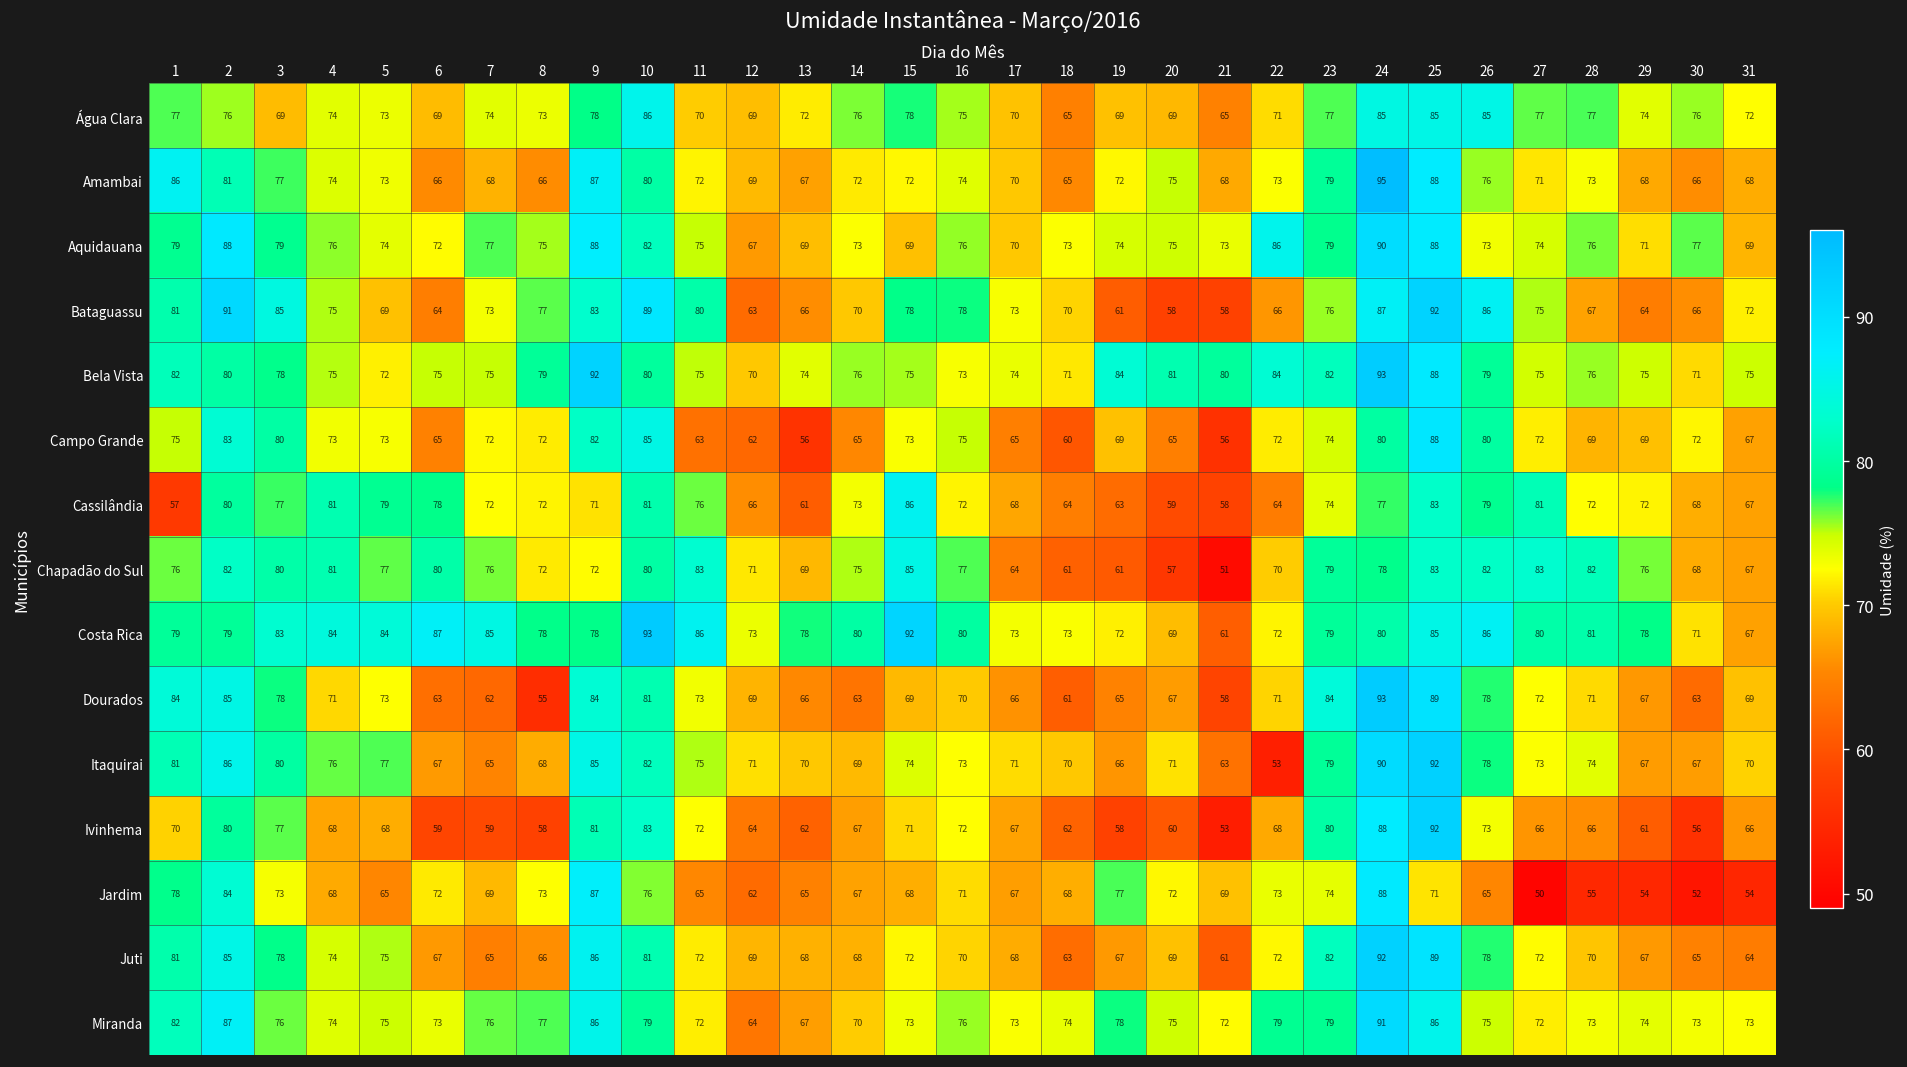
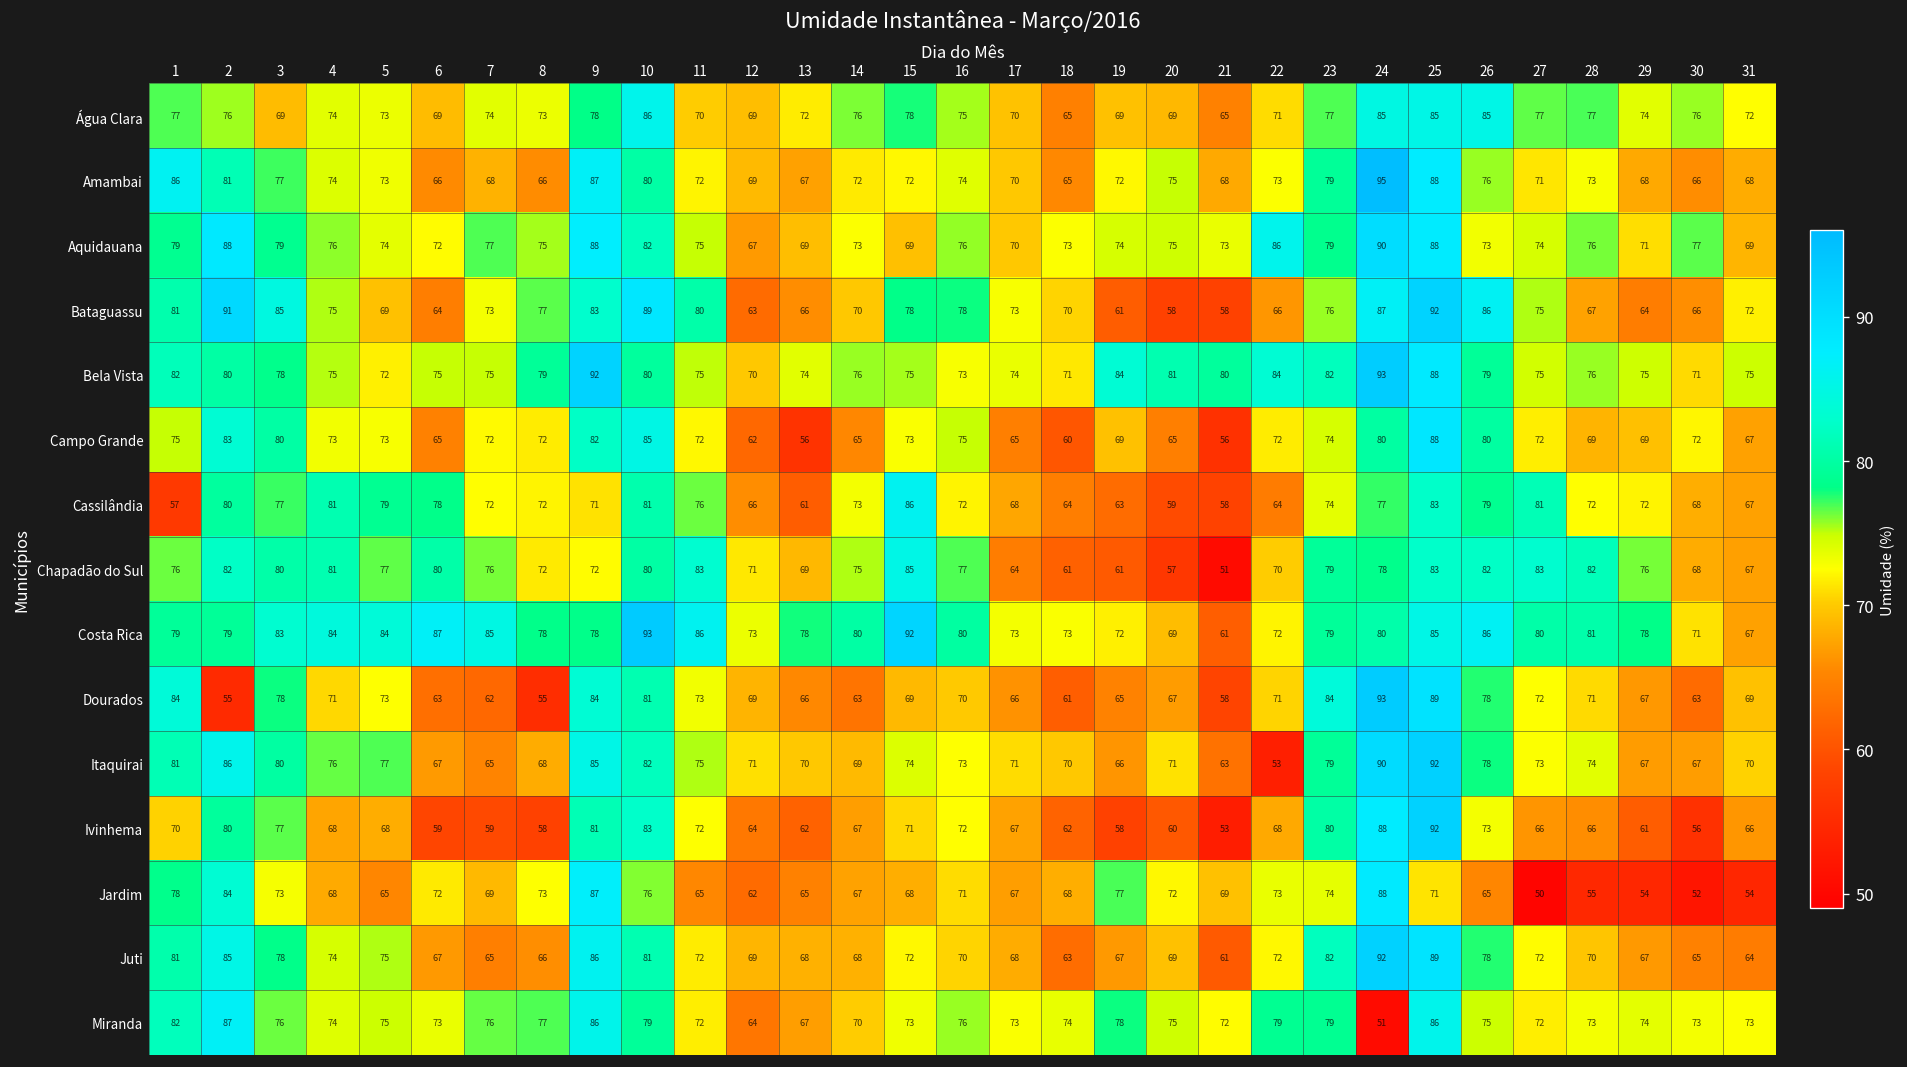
  {
    "Campo Grande": {
      "1": 75,
      "2": 83,
      "3": 80,
      "4": 73,
      "5": 73,
      "6": 65,
      "7": 72,
      "8": 72,
      "9": 82,
      "10": 85,
-     "11": 63,
+     "11": 72,
      "12": 62,
      "13": 56,
      "14": 65,
      "15": 73,
      "16": 75,
      "17": 65,
      "18": 60,
      "19": 69,
      "20": 65,
      "21": 56,
      "22": 72,
      "23": 74,
      "24": 80,
      "25": 88,
      "26": 80,
      "27": 72,
      "28": 69,
      "29": 69,
      "30": 72,
      "31": 67
    },
    "Dourados": {
      "1": 84,
-     "2": 85,
+     "2": 55,
      "3": 78,
      "4": 71,
      "5": 73,
      "6": 63,
      "7": 62,
      "8": 55,
      "9": 84,
      "10": 81,
      "11": 73,
      "12": 69,
      "13": 66,
      "14": 63,
      "15": 69,
      "16": 70,
      "17": 66,
      "18": 61,
      "19": 65,
      "20": 67,
      "21": 58,
      "22": 71,
      "23": 84,
      "24": 93,
      "25": 89,
      "26": 78,
      "27": 72,
      "28": 71,
      "29": 67,
      "30": 63,
      "31": 69
    },
    "Miranda": {
      "1": 82,
      "2": 87,
      "3": 76,
      "4": 74,
      "5": 75,
      "6": 73,
      "7": 76,
      "8": 77,
      "9": 86,
      "10": 79,
      "11": 72,
      "12": 64,
      "13": 67,
      "14": 70,
      "15": 73,
      "16": 76,
      "17": 73,
      "18": 74,
      "19": 78,
      "20": 75,
      "21": 72,
      "22": 79,
      "23": 79,
-     "24": 91,
+     "24": 51,
      "25": 86,
      "26": 75,
      "27": 72,
      "28": 73,
      "29": 74,
      "30": 73,
      "31": 73
    }
  }
